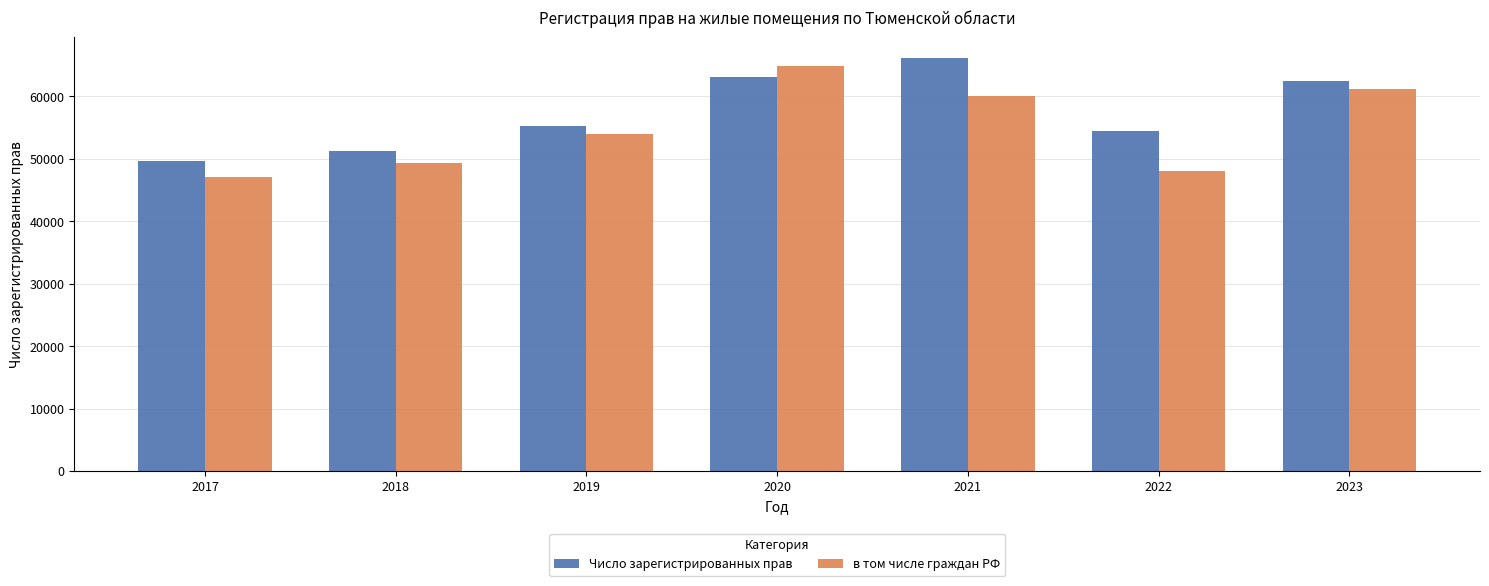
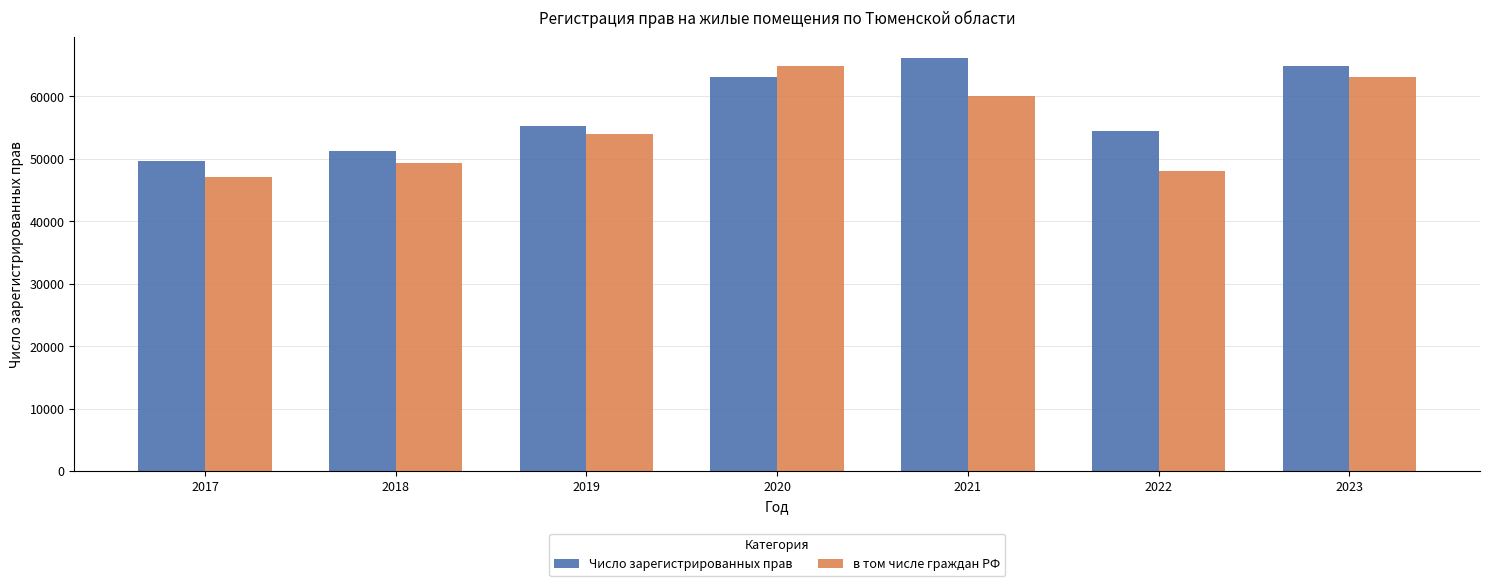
  {
    "Число зарегистрированных прав": {
      "2017": 50000,
      "2018": 51000,
      "2019": 55000,
      "2020": 63000,
      "2021": 66000,
      "2022": 54000,
-     "2023": 63000
+     "2023": 65000
    },
    "в том числе граждан РФ": {
      "2017": 47000,
      "2018": 49000,
      "2019": 54000,
      "2020": 65000,
      "2021": 60000,
      "2022": 48000,
-     "2023": 61000
+     "2023": 63000
    }
  }
